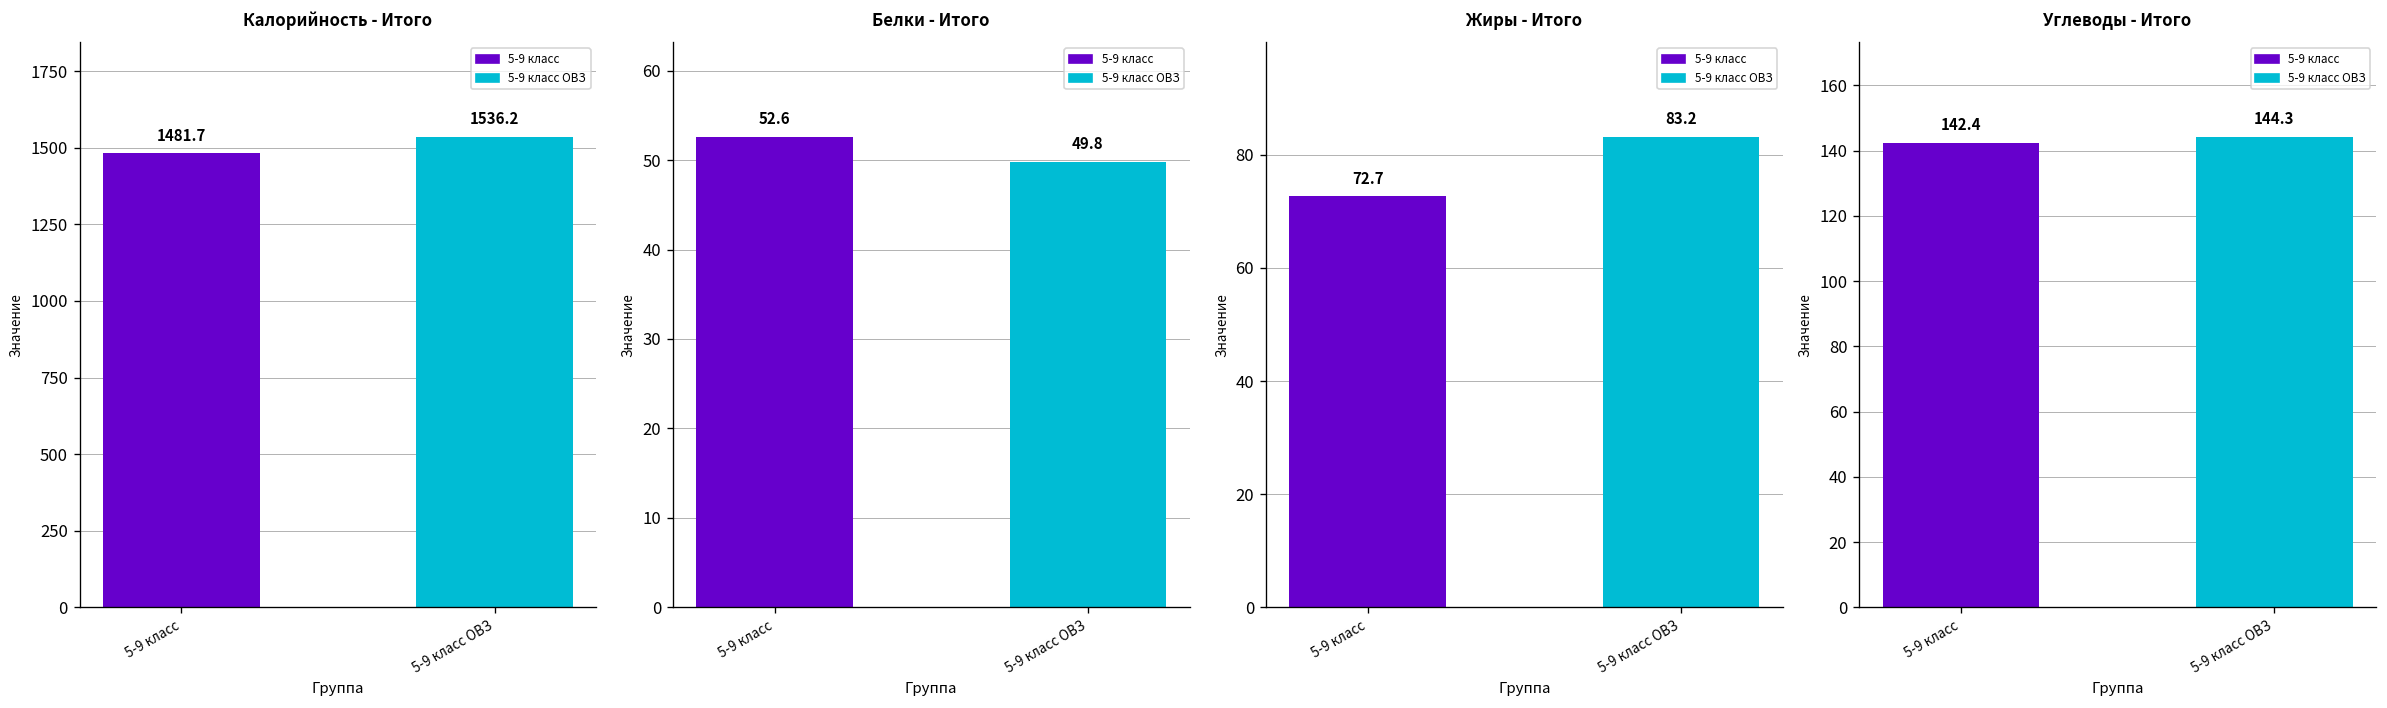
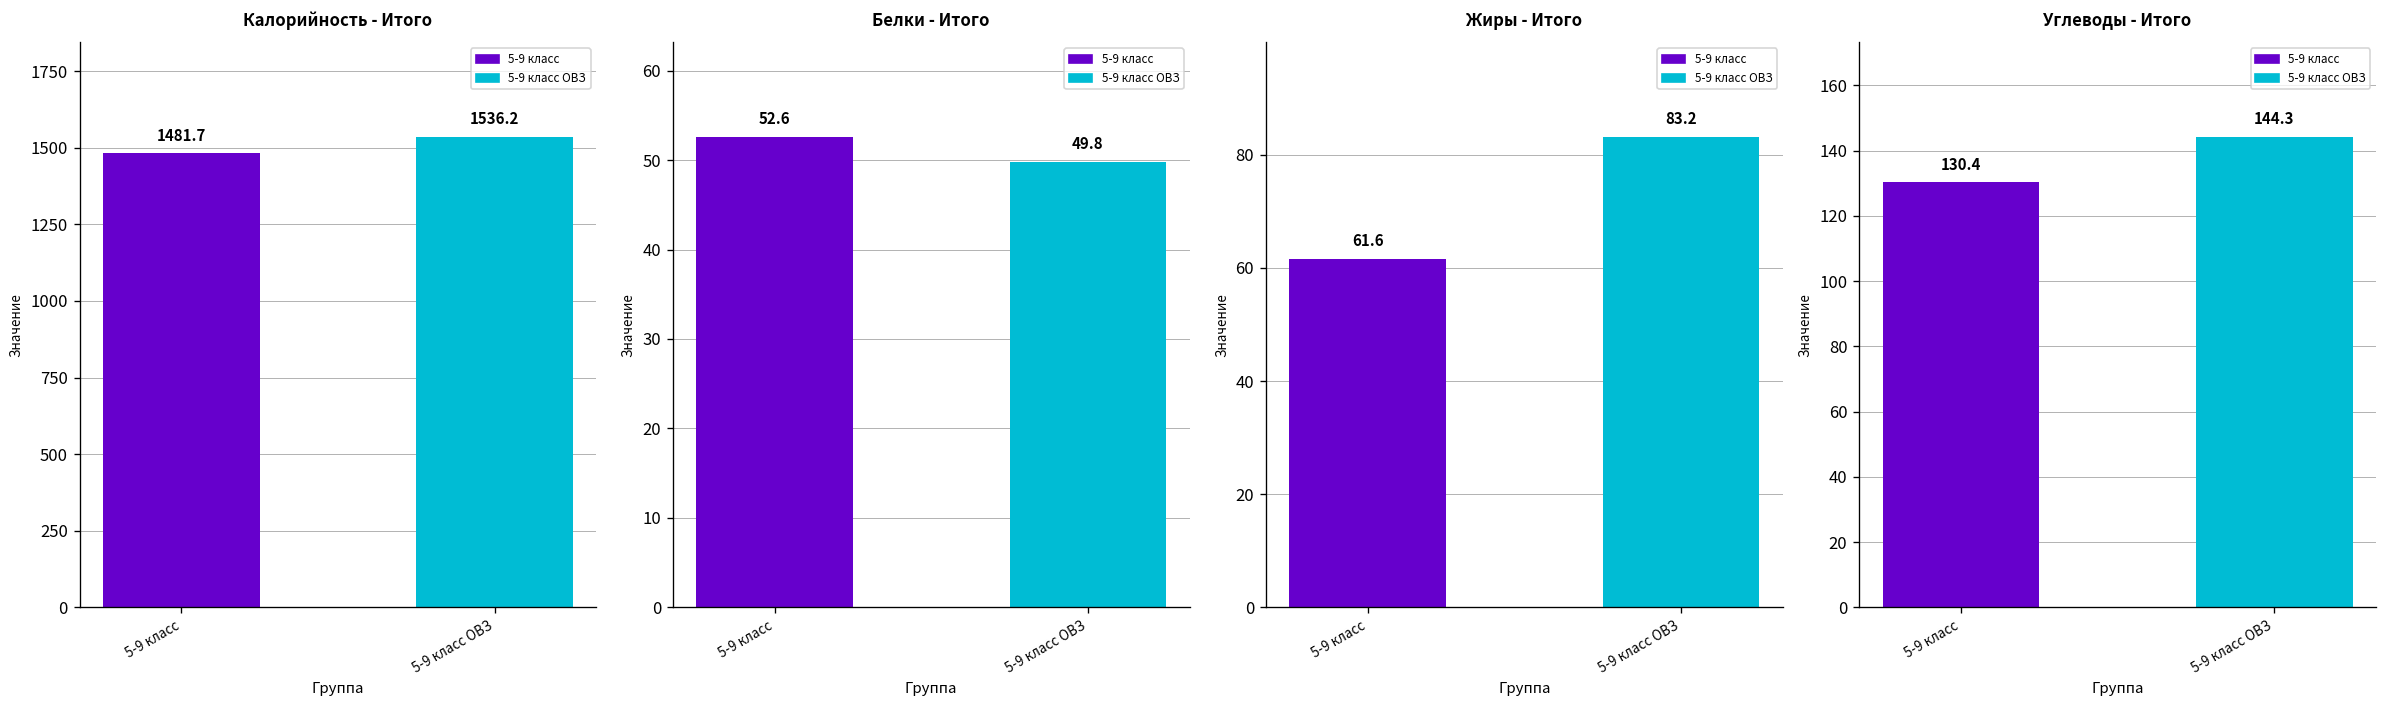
  {
    "Калорийность - Итого": {
      "5-9 класс": 1481.7,
      "5-9 класс ОВЗ": 1536.2
    },
    "Белки - Итого": {
      "5-9 класс": 52.6,
      "5-9 класс ОВЗ": 49.8
    },
    "Жиры - Итого": {
-     "5-9 класс": 72.7,
+     "5-9 класс": 61.6,
      "5-9 класс ОВЗ": 83.2
    },
    "Углеводы - Итого": {
-     "5-9 класс": 142.4,
+     "5-9 класс": 130.4,
      "5-9 класс ОВЗ": 144.3
    }
  }
